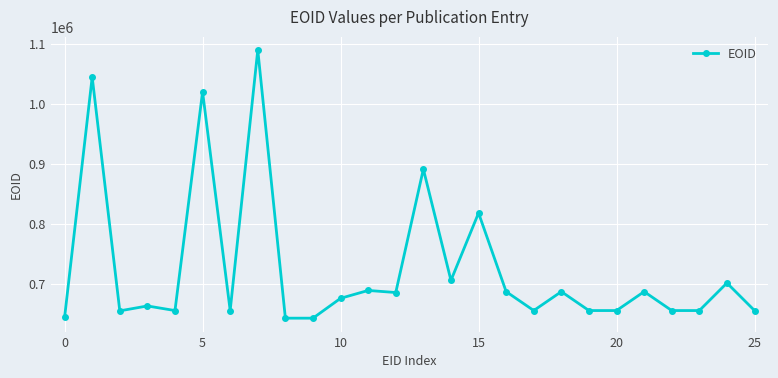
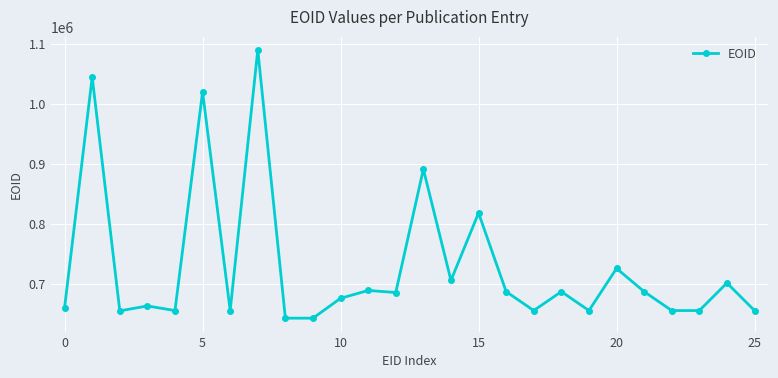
  {
-   "0": 640000,
+   "0": 660000,
    "5": 1020000,
    "10": 680000,
    "15": 820000,
-   "20": 660000,
+   "20": 730000,
    "25": 660000
  }
